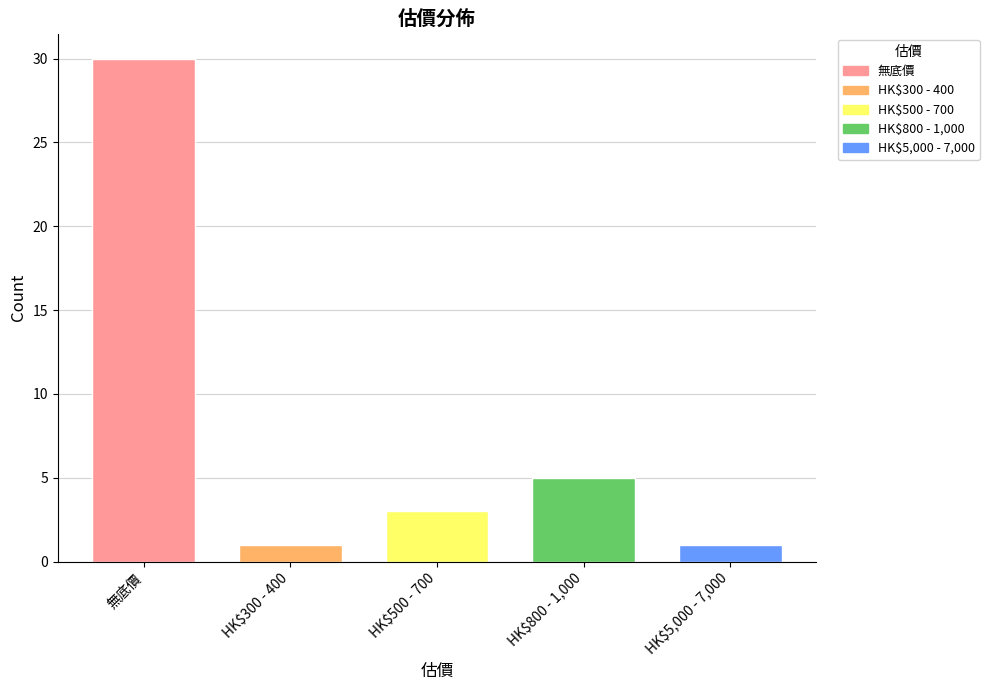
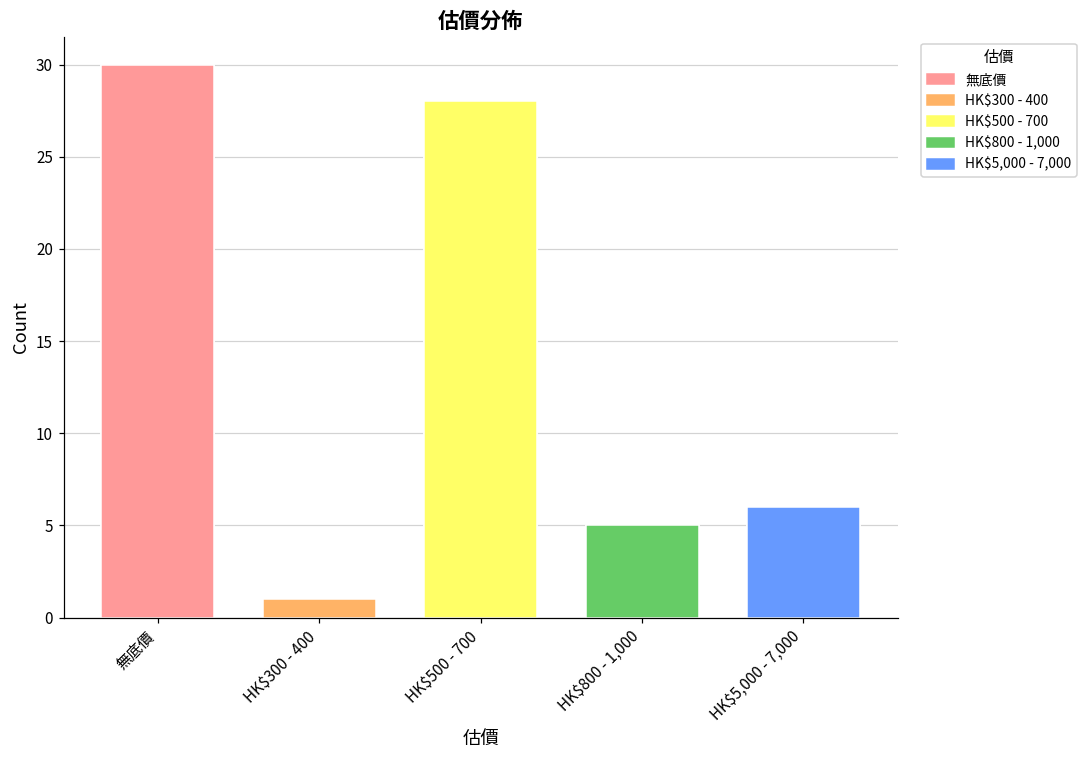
  {
    "HK$500 - 700": {
-     "HK$500 - 700": 3
+     "HK$500 - 700": 28
    },
    "HK$800 - 1,000": {
      "HK$800 - 1,000": 5
    },
    "HK$5,000 - 7,000": {
-     "HK$5,000 - 7,000": 1
+     "HK$5,000 - 7,000": 6
    }
  }
